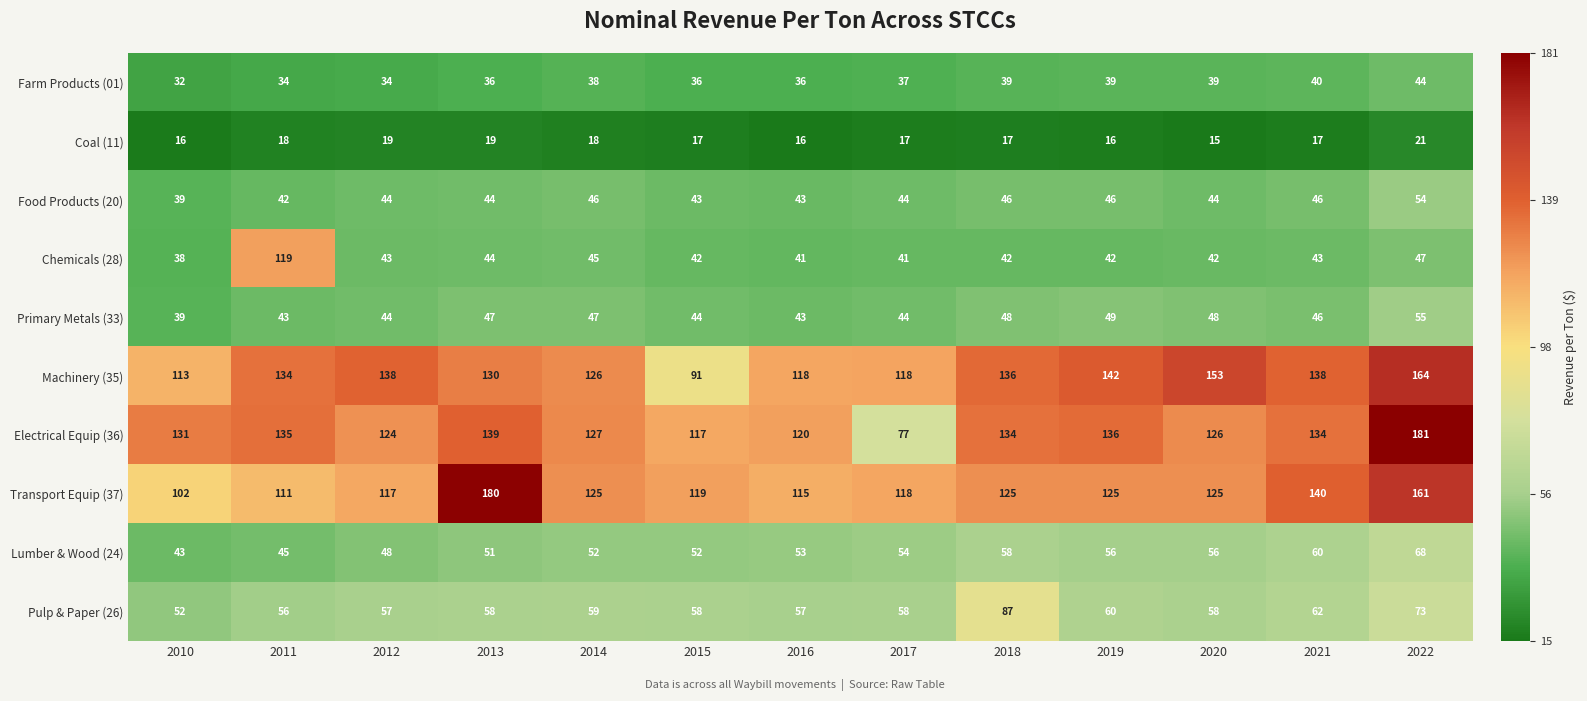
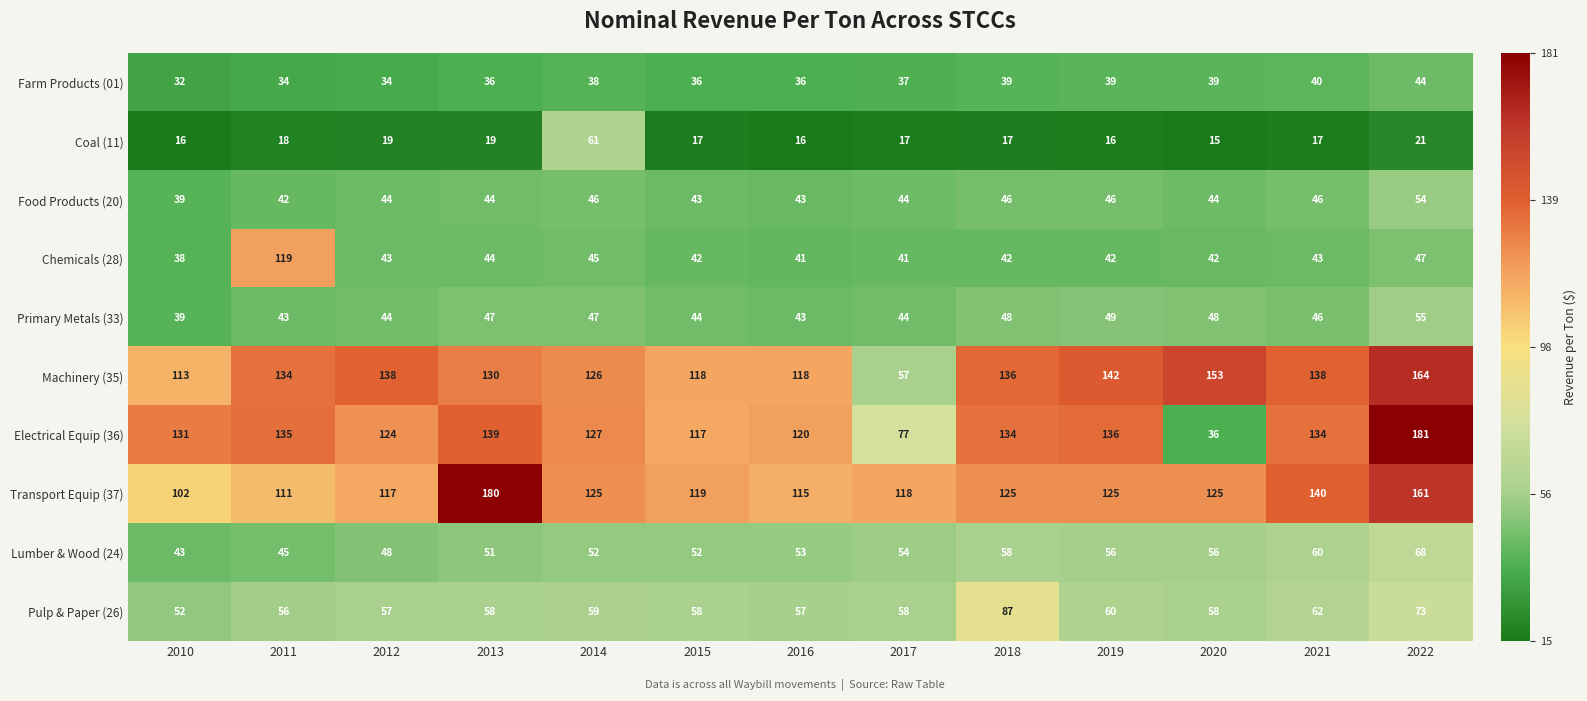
  {
    "Farm Products (01)": {
      "2010": 32,
      "2011": 34,
      "2012": 34,
      "2013": 36,
      "2014": 38,
      "2015": 36,
      "2016": 36,
      "2017": 37,
      "2018": 39,
      "2019": 39,
      "2020": 39,
      "2021": 40,
      "2022": 44
    },
    "Coal (11)": {
      "2010": 16,
      "2011": 18,
      "2012": 19,
      "2013": 19,
-     "2014": 18,
+     "2014": 61,
      "2015": 17,
      "2016": 16,
      "2017": 17,
      "2018": 17,
      "2019": 16,
      "2020": 15,
      "2021": 17,
      "2022": 21
    },
    "Food Products (20)": {
      "2010": 39,
      "2011": 42,
      "2012": 44,
      "2013": 44,
      "2014": 46,
      "2015": 43,
      "2016": 43,
      "2017": 44,
      "2018": 46,
      "2019": 46,
      "2020": 44,
      "2021": 46,
      "2022": 54
    },
    "Chemicals (28)": {
      "2010": 38,
      "2011": 119,
      "2012": 43,
      "2013": 44,
      "2014": 45,
      "2015": 42,
      "2016": 41,
      "2017": 41,
      "2018": 42,
      "2019": 42,
      "2020": 42,
      "2021": 43,
      "2022": 47
    },
    "Primary Metals (33)": {
      "2010": 39,
      "2011": 43,
      "2012": 44,
      "2013": 47,
      "2014": 47,
      "2015": 44,
      "2016": 43,
      "2017": 44,
      "2018": 48,
      "2019": 49,
      "2020": 48,
      "2021": 46,
      "2022": 55
    },
    "Machinery (35)": {
      "2010": 113,
      "2011": 134,
      "2012": 138,
      "2013": 130,
      "2014": 126,
-     "2015": 91,
+     "2015": 118,
      "2016": 118,
-     "2017": 118,
+     "2017": 57,
      "2018": 136,
      "2019": 142,
      "2020": 153,
      "2021": 138,
      "2022": 164
    },
    "Electrical Equip (36)": {
      "2010": 131,
      "2011": 135,
      "2012": 124,
      "2013": 139,
      "2014": 127,
      "2015": 117,
      "2016": 120,
      "2017": 77,
      "2018": 134,
      "2019": 136,
-     "2020": 126,
+     "2020": 36,
      "2021": 134,
      "2022": 181
    },
    "Transport Equip (37)": {
      "2010": 102,
      "2011": 111,
      "2012": 117,
      "2013": 180,
      "2014": 125,
      "2015": 119,
      "2016": 115,
      "2017": 118,
      "2018": 125,
      "2019": 125,
      "2020": 125,
      "2021": 140,
      "2022": 161
    },
    "Lumber & Wood (24)": {
      "2010": 43,
      "2011": 45,
      "2012": 48,
      "2013": 51,
      "2014": 52,
      "2015": 52,
      "2016": 53,
      "2017": 54,
      "2018": 58,
      "2019": 56,
      "2020": 56,
      "2021": 60,
      "2022": 68
    },
    "Pulp & Paper (26)": {
      "2010": 52,
      "2011": 56,
      "2012": 57,
      "2013": 58,
      "2014": 59,
      "2015": 58,
      "2016": 57,
      "2017": 58,
      "2018": 87,
      "2019": 60,
      "2020": 58,
      "2021": 62,
      "2022": 73
    }
  }
